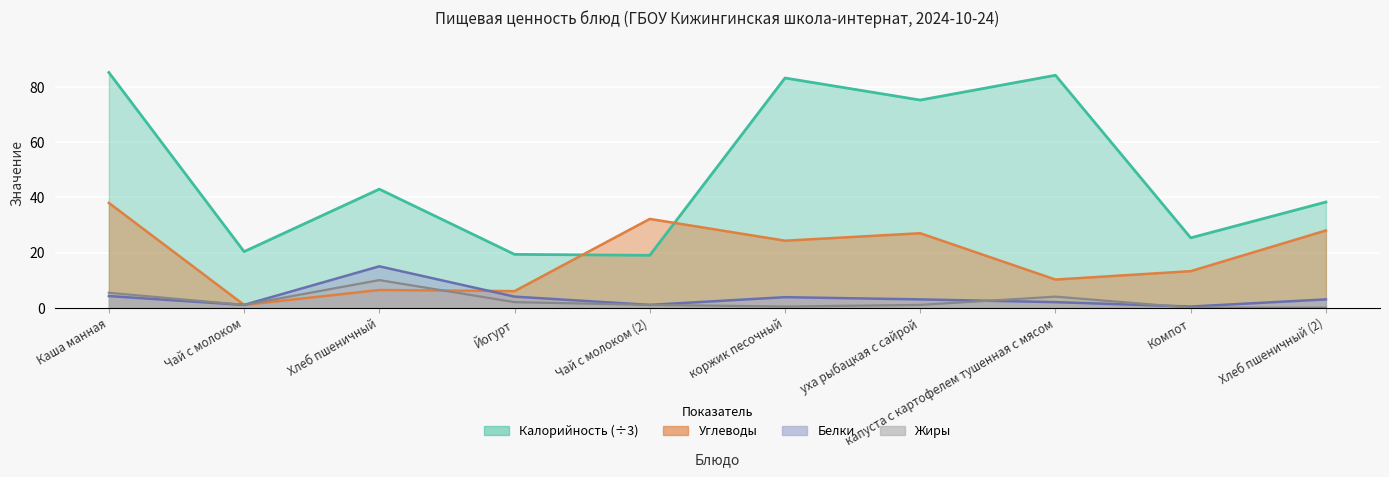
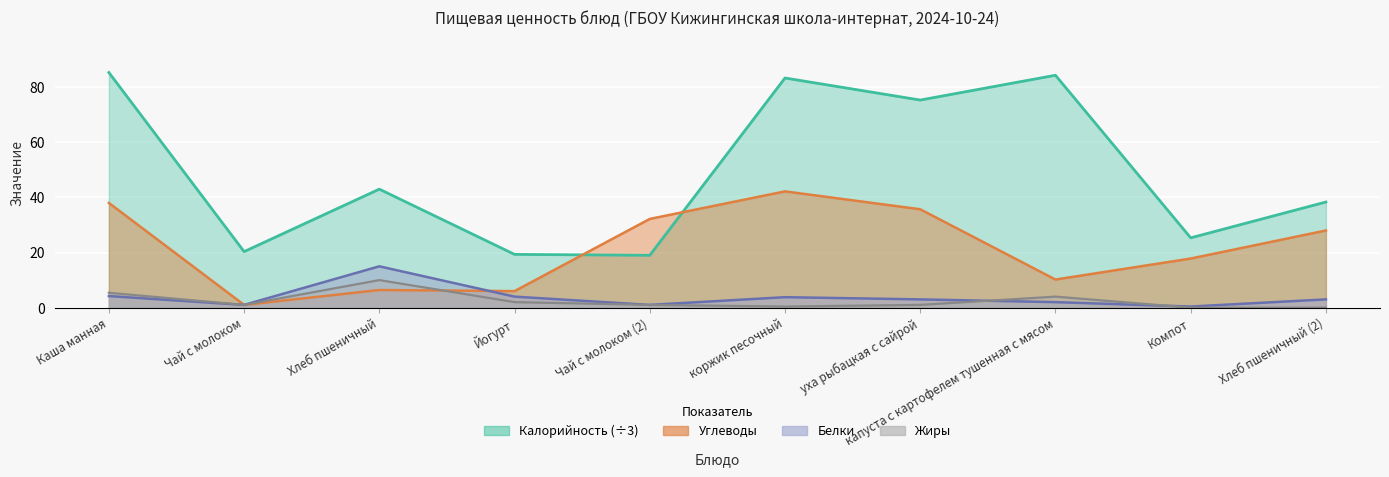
  {
    "Углеводы": {
      "Каша манная": 38,
      "Хлеб пшеничный": 6,
      "Йогурт": 6,
      "Чай с молоком (2)": 32,
-     "коржик песочный": 24,
-     "уха рыбацкая с сайрой": 27,
+     "коржик песочный": 42,
+     "уха рыбацкая с сайрой": 36,
      "капуста с картофелем тушенная с мясом": 10,
-     "Компот": 13,
+     "Компот": 18,
      "Хлеб пшеничный (2)": 28
    }
  }
